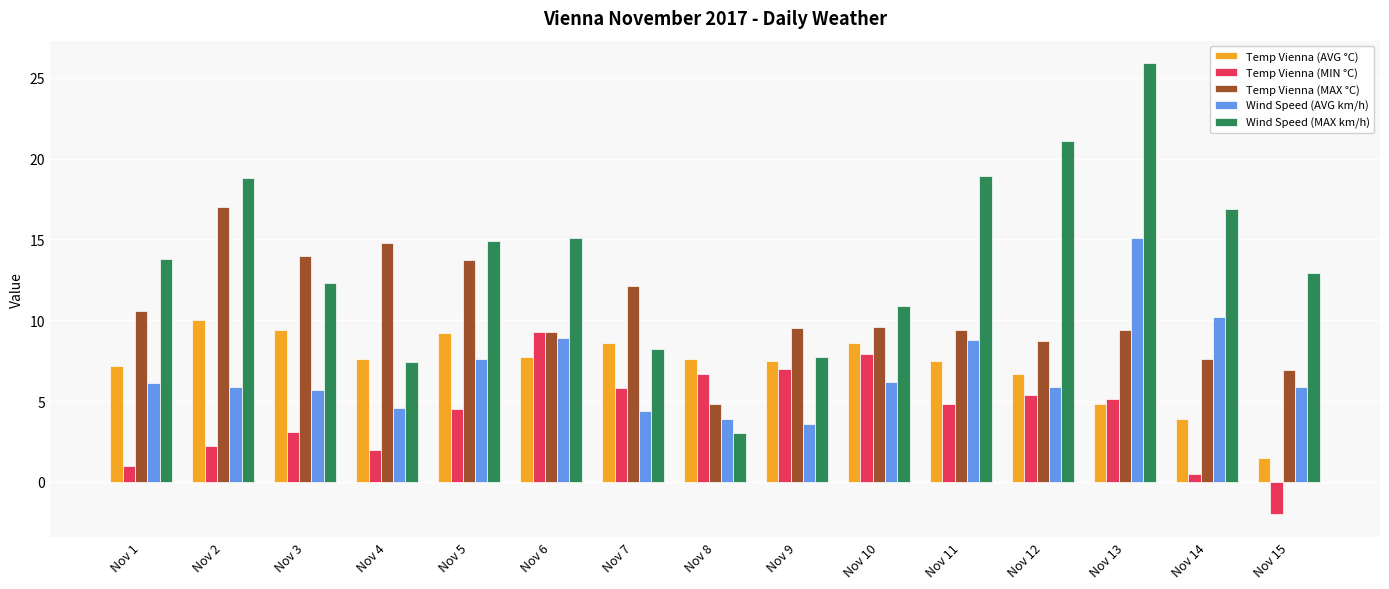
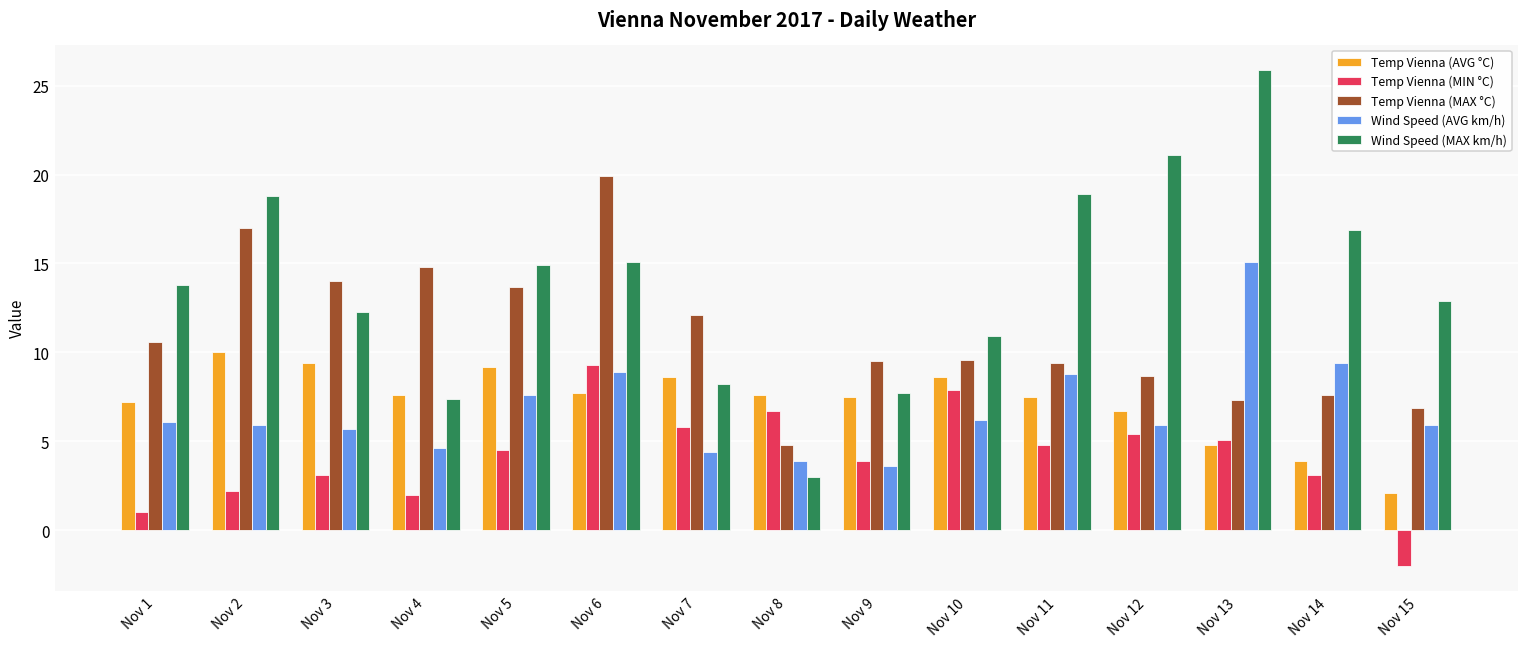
  {
    "Temp Vienna (AVG °C)": {
      "Nov 1": 7.2,
      "Nov 2": 10.0,
      "Nov 3": 9.4,
      "Nov 4": 7.6,
      "Nov 5": 9.2,
      "Nov 6": 7.7,
      "Nov 7": 8.6,
      "Nov 8": 7.6,
      "Nov 9": 7.5,
      "Nov 10": 8.6,
      "Nov 11": 7.5,
      "Nov 12": 6.7,
      "Nov 13": 4.8,
      "Nov 14": 3.9,
-     "Nov 15": 1.5
+     "Nov 15": 2.1
    },
    "Temp Vienna (MIN °C)": {
      "Nov 1": 1.0,
      "Nov 2": 2.2,
      "Nov 3": 3.1,
      "Nov 4": 2.0,
      "Nov 5": 4.5,
      "Nov 6": 9.3,
      "Nov 7": 5.8,
      "Nov 8": 6.7,
-     "Nov 9": 7.0,
+     "Nov 9": 3.9,
      "Nov 10": 7.9,
      "Nov 11": 4.8,
      "Nov 12": 5.4,
      "Nov 13": 5.1,
-     "Nov 14": 0.5,
+     "Nov 14": 3.1,
      "Nov 15": -2.0
    },
    "Temp Vienna (MAX °C)": {
      "Nov 1": 10.6,
      "Nov 2": 17.0,
      "Nov 3": 14.0,
      "Nov 4": 14.8,
      "Nov 5": 13.7,
-     "Nov 6": 9.3,
+     "Nov 6": 19.9,
      "Nov 7": 12.1,
      "Nov 8": 4.8,
      "Nov 9": 9.5,
      "Nov 10": 9.6,
      "Nov 11": 9.4,
      "Nov 12": 8.7,
-     "Nov 13": 9.4,
+     "Nov 13": 7.3,
      "Nov 14": 7.6,
      "Nov 15": 6.9
    },
    "Wind Speed (AVG km/h)": {
      "Nov 1": 6.1,
      "Nov 2": 5.9,
      "Nov 3": 5.7,
      "Nov 4": 4.6,
      "Nov 5": 7.6,
      "Nov 6": 8.9,
      "Nov 7": 4.4,
      "Nov 8": 3.9,
      "Nov 9": 3.6,
      "Nov 10": 6.2,
      "Nov 11": 8.8,
      "Nov 12": 5.9,
      "Nov 13": 15.1,
-     "Nov 14": 10.2,
+     "Nov 14": 9.4,
      "Nov 15": 5.9
    },
    "Wind Speed (MAX km/h)": {
      "Nov 1": 13.8,
      "Nov 2": 18.8,
      "Nov 3": 12.3,
      "Nov 4": 7.4,
      "Nov 5": 14.9,
      "Nov 6": 15.1,
      "Nov 7": 8.2,
      "Nov 8": 3.0,
      "Nov 9": 7.7,
      "Nov 10": 10.9,
      "Nov 11": 18.9,
      "Nov 12": 21.1,
      "Nov 13": 25.9,
      "Nov 14": 16.9,
      "Nov 15": 12.9
    }
  }
